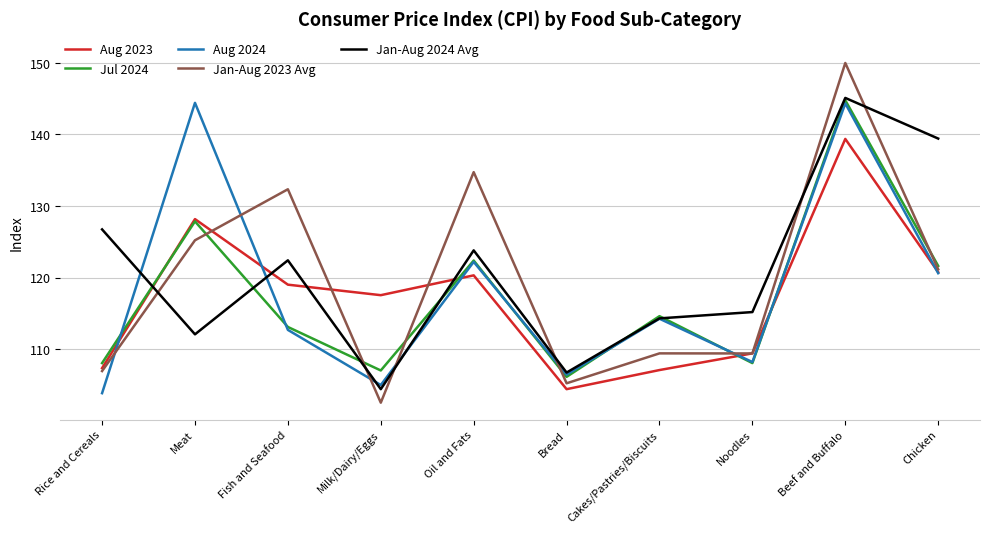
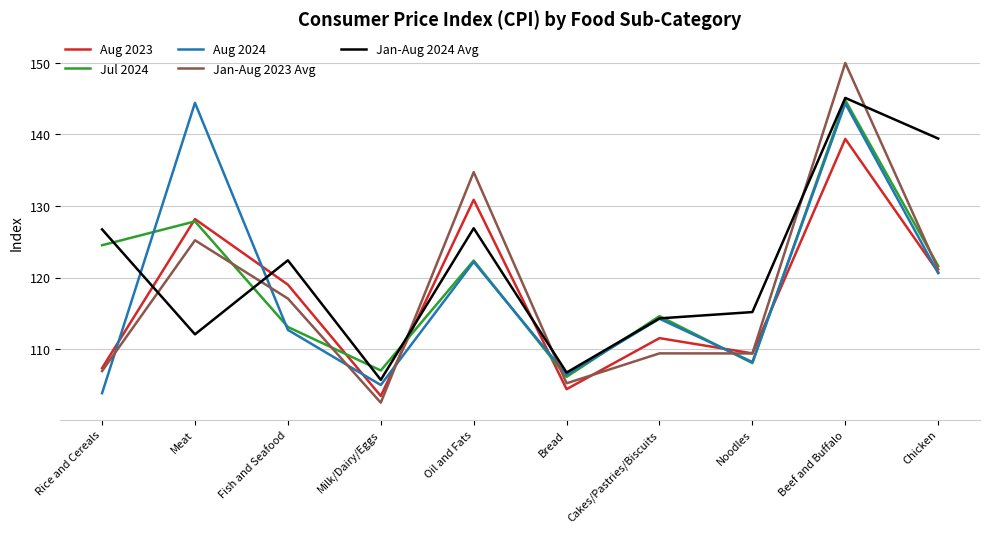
  {
    "Aug 2023": {
      "Rice and Cereals": 107,
      "Fish and Seafood": 119,
-     "Milk/Dairy/Eggs": 118,
-     "Oil and Fats": 120,
+     "Milk/Dairy/Eggs": 103,
+     "Oil and Fats": 131,
      "Bread": 104,
-     "Cakes/Pastries/Biscuits": 107,
+     "Cakes/Pastries/Biscuits": 112,
      "Beef and Buffalo": 139
    },
    "Jul 2024": {
-     "Rice and Cereals": 108,
+     "Rice and Cereals": 125,
      "Fish and Seafood": 113,
      "Milk/Dairy/Eggs": 107,
      "Chicken": 122
    },
    "Aug 2024": {
      "Rice and Cereals": 104,
      "Meat": 144,
      "Fish and Seafood": 113,
      "Milk/Dairy/Eggs": 105,
      "Beef and Buffalo": 144
    },
    "Jan-Aug 2023 Avg": {
      "Rice and Cereals": 107,
      "Meat": 125,
-     "Fish and Seafood": 132,
+     "Fish and Seafood": 117,
      "Milk/Dairy/Eggs": 103,
      "Oil and Fats": 135,
      "Bread": 105,
      "Cakes/Pastries/Biscuits": 109,
      "Beef and Buffalo": 150,
      "Chicken": 121
    },
    "Jan-Aug 2024 Avg": {
      "Rice and Cereals": 127,
      "Meat": 112,
      "Fish and Seafood": 122,
-     "Milk/Dairy/Eggs": 104,
-     "Oil and Fats": 124,
+     "Milk/Dairy/Eggs": 106,
+     "Oil and Fats": 127,
      "Noodles": 115,
      "Chicken": 139
    }
  }
